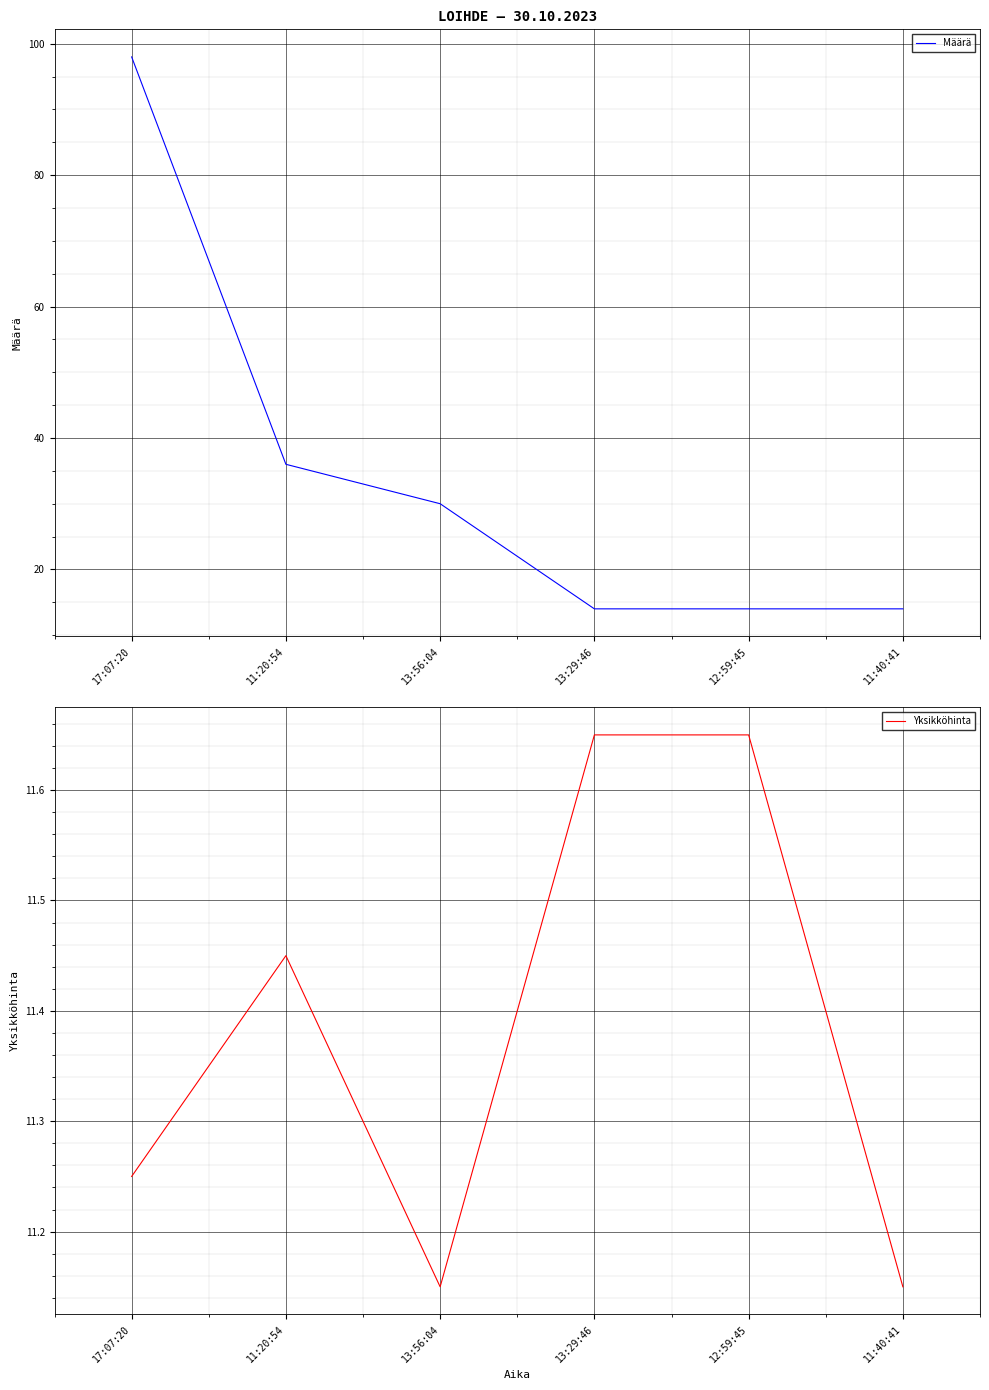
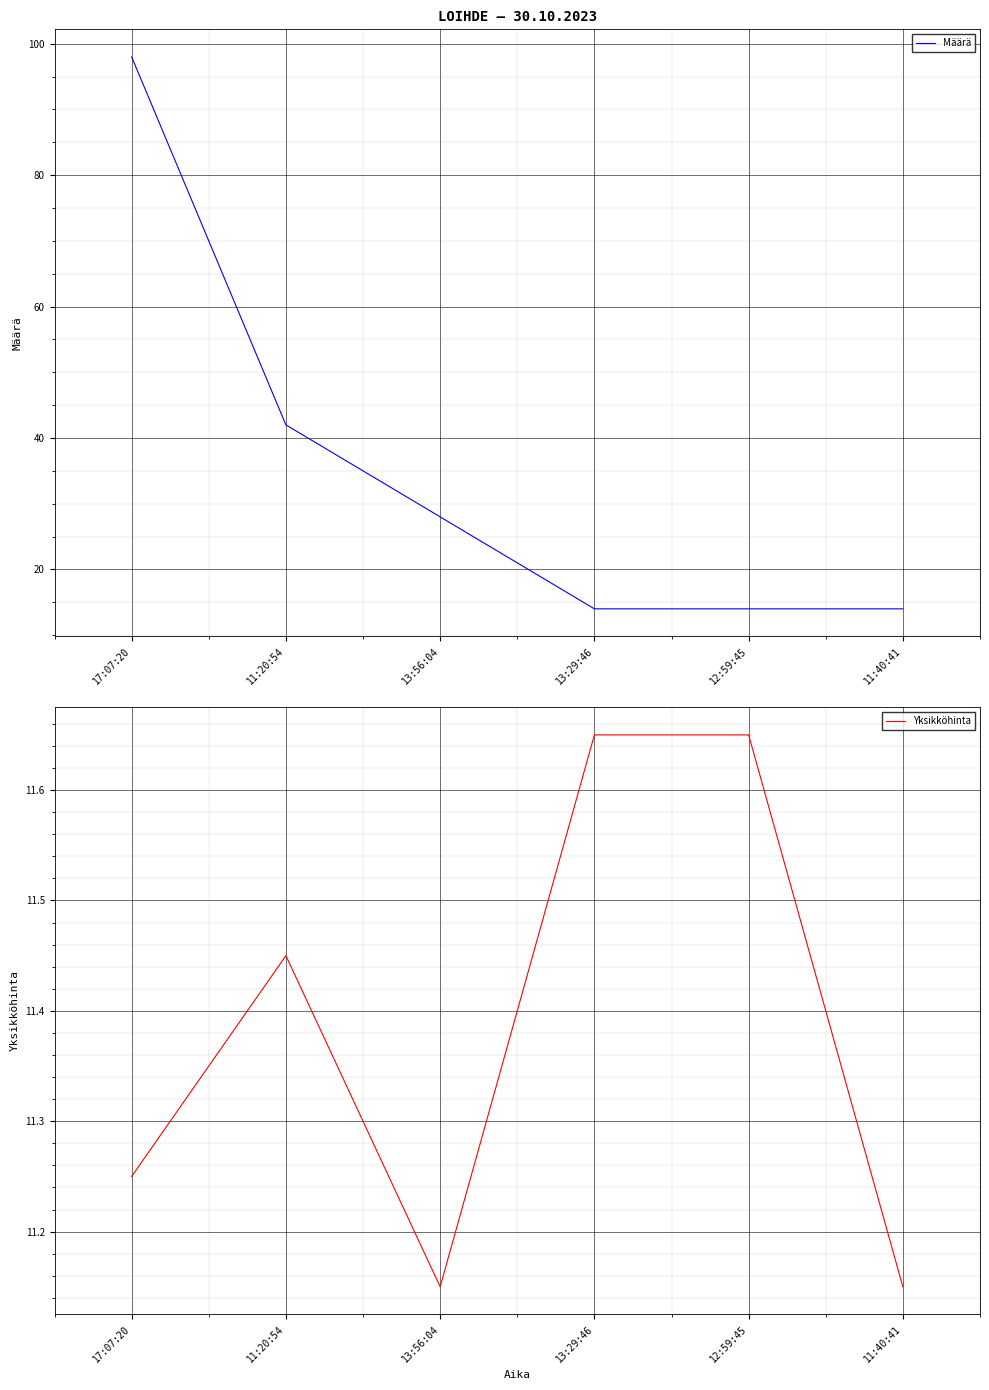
  {
    "LOIHDE – 30.10.2023": {
      "17:07:20": 98,
-     "11:20:54": 36,
-     "13:56:04": 30,
+     "11:20:54": 42,
+     "13:56:04": 28,
      "13:29:46": 14,
      "12:59:45": 14,
      "11:40:41": 14
    }
  }
